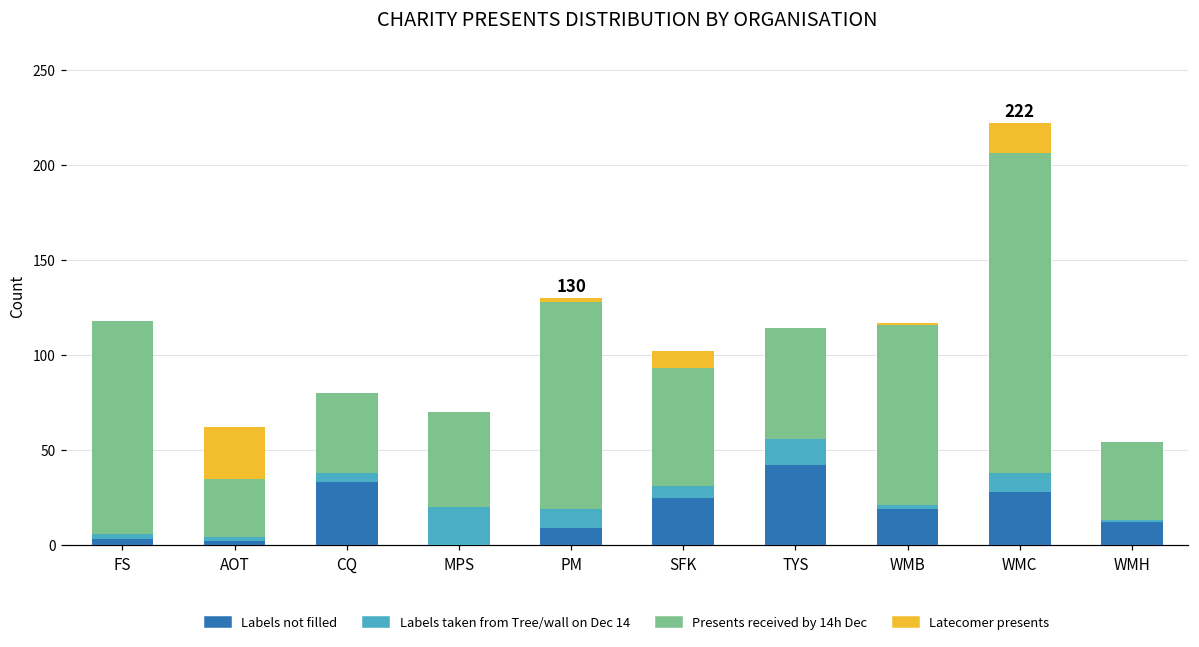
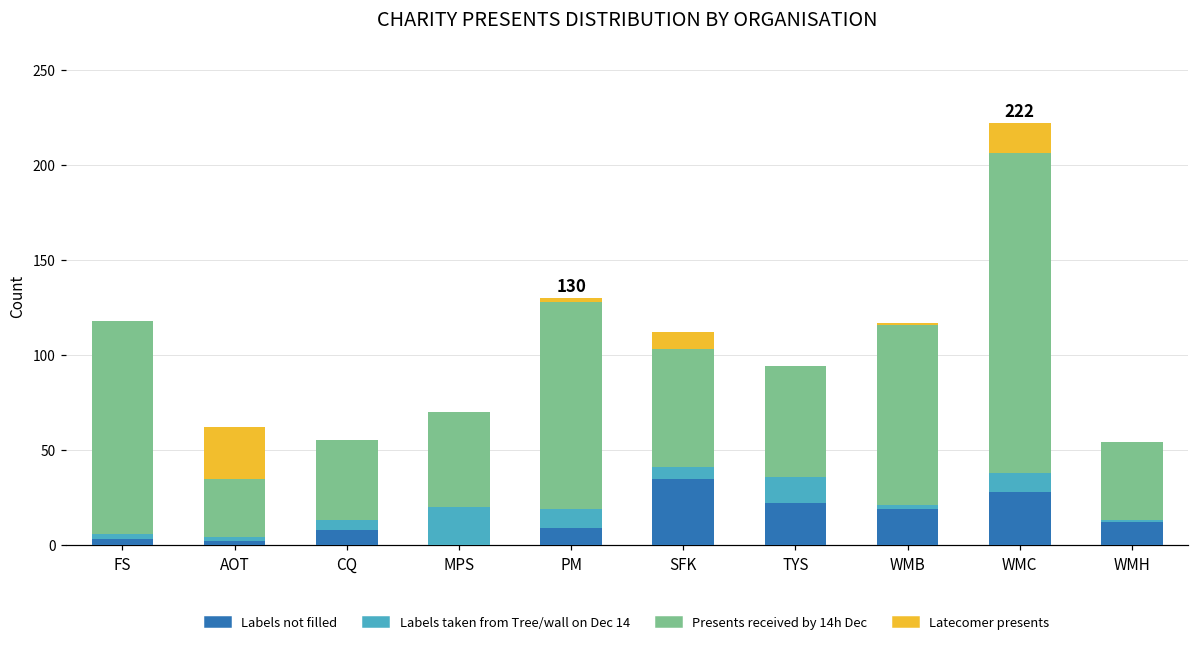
  {
    "Labels not filled": {
      "FS": 3,
      "AOT": 2,
-     "CQ": 33,
+     "CQ": 8,
      "MPS": 0,
      "PM": 9,
-     "SFK": 25,
-     "TYS": 42,
+     "SFK": 35,
+     "TYS": 22,
      "WMB": 19,
      "WMC": 28,
      "WMH": 12
    },
    "Labels taken from Tree/wall on Dec 14": {
      "FS": 3,
      "AOT": 2,
      "CQ": 5,
      "MPS": 20,
      "PM": 10,
      "SFK": 6,
      "TYS": 14,
      "WMB": 2,
      "WMC": 10
    },
    "Presents received by 14h Dec": {
      "FS": 112,
      "AOT": 31,
      "CQ": 42,
      "MPS": 50,
      "PM": 109,
      "SFK": 62,
      "TYS": 58,
      "WMB": 95,
      "WMC": 168,
      "WMH": 41
    },
    "Latecomer presents": {
      "FS": 0,
      "AOT": 27,
      "CQ": 0,
      "MPS": 0,
      "SFK": 9,
      "TYS": 0,
      "WMH": 0
    }
  }
